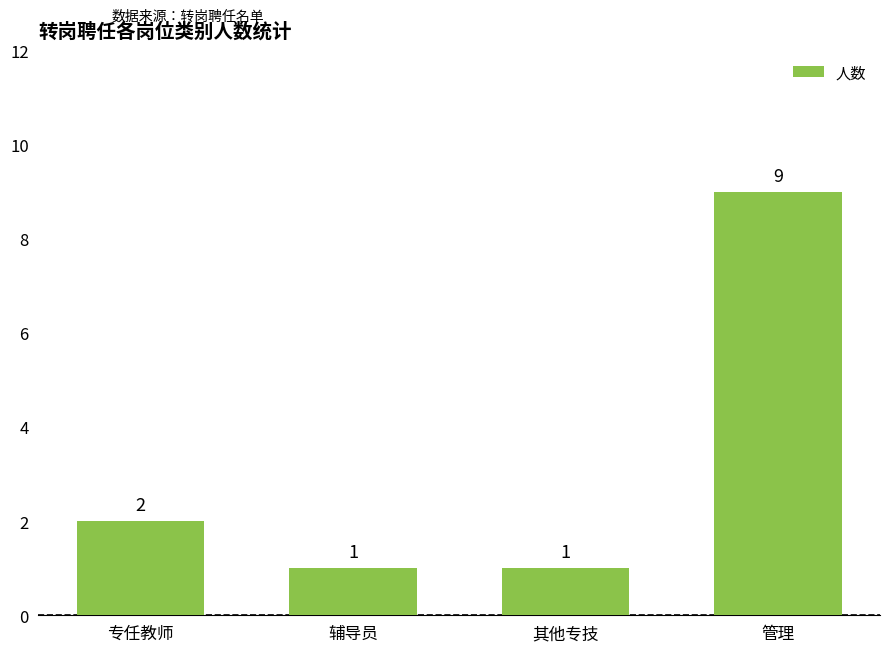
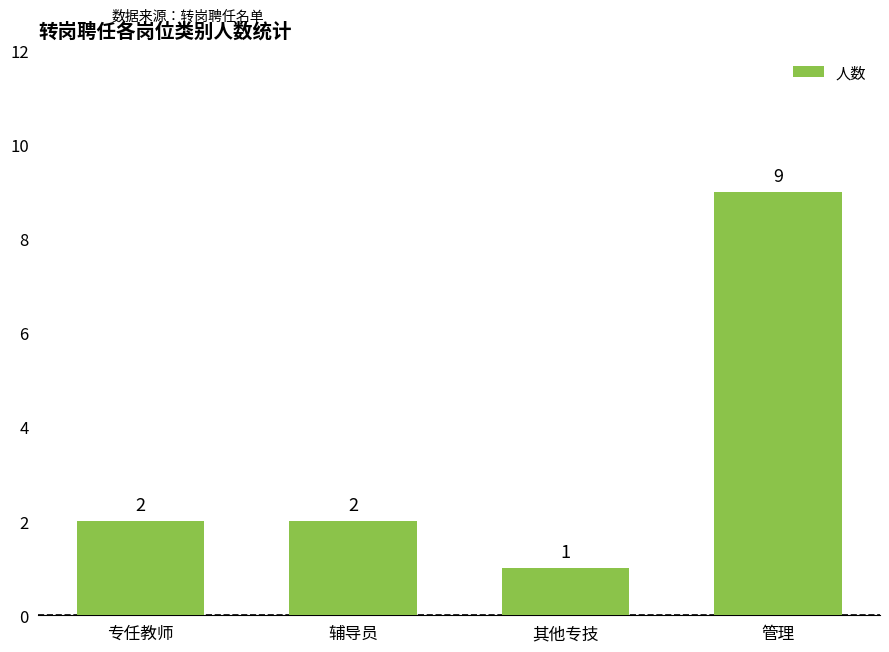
  {
    "专任教师": 2,
-   "辅导员": 1,
+   "辅导员": 2,
    "其他专技": 1,
    "管理": 9
  }
